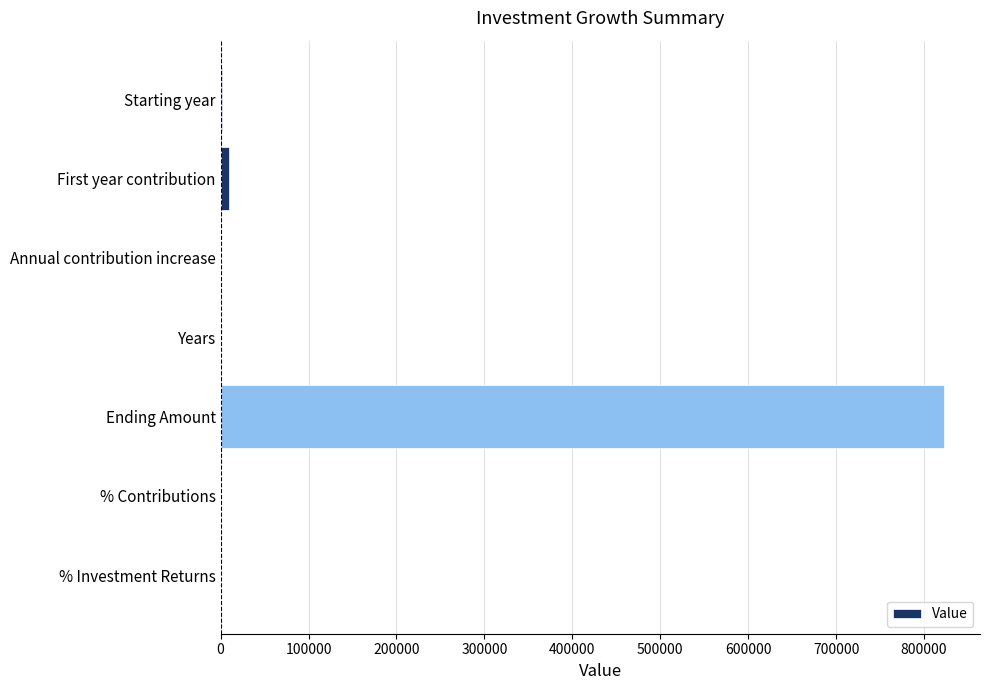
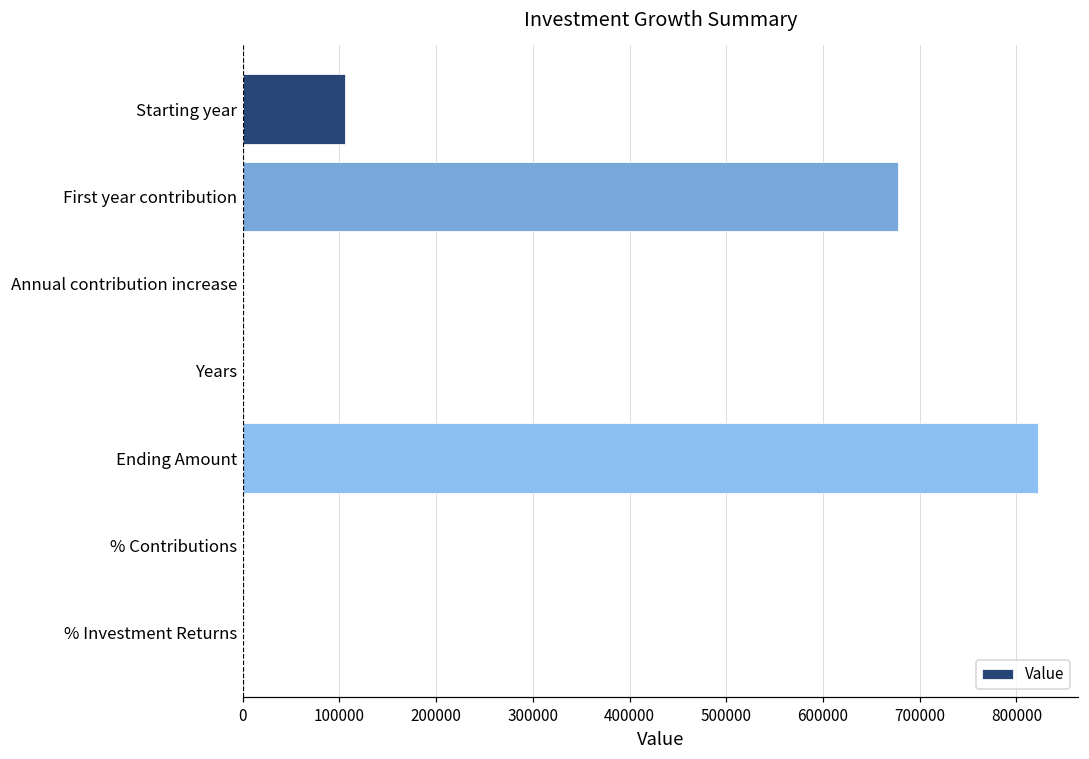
  {
-   "Starting year": 0,
-   "First year contribution": 10000,
+   "Starting year": 110000,
+   "First year contribution": 680000,
    "Ending Amount": 820000
  }
